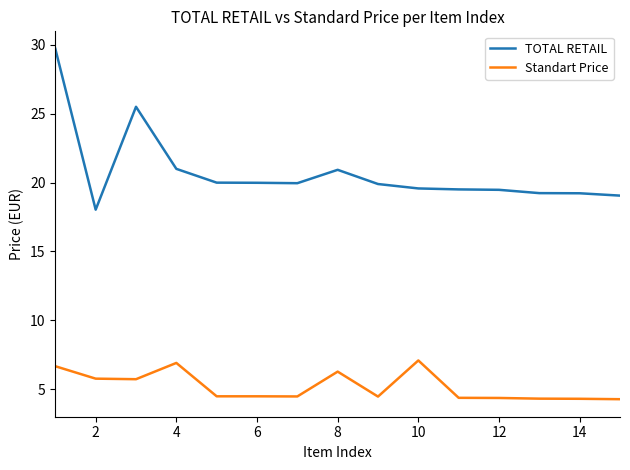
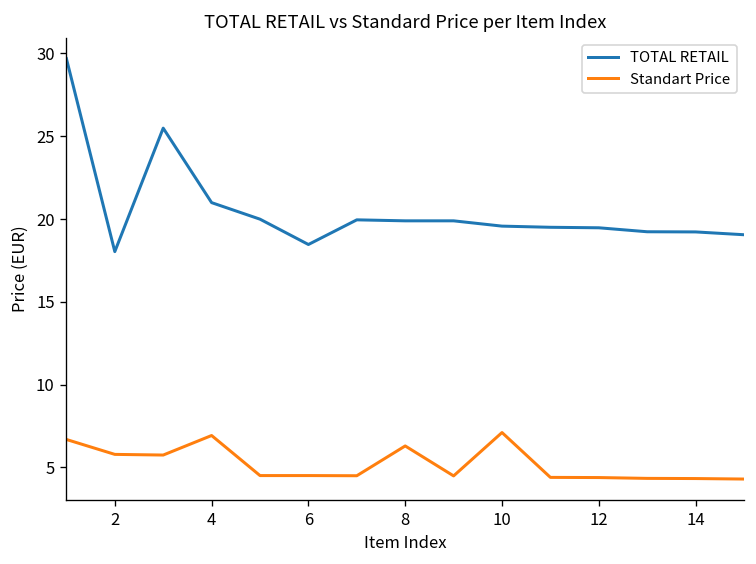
  {
    "TOTAL RETAIL": {
      "2": 18.0,
      "4": 21.0,
-     "6": 20.0,
-     "8": 20.9,
+     "6": 18.5,
+     "8": 19.9,
      "10": 19.6,
      "12": 19.5,
      "14": 19.2
    },
    "Standart Price": {
      "2": 5.8,
      "4": 6.9,
      "6": 4.5,
      "8": 6.3,
      "10": 7.1,
      "12": 4.4,
      "14": 4.3
    }
  }
